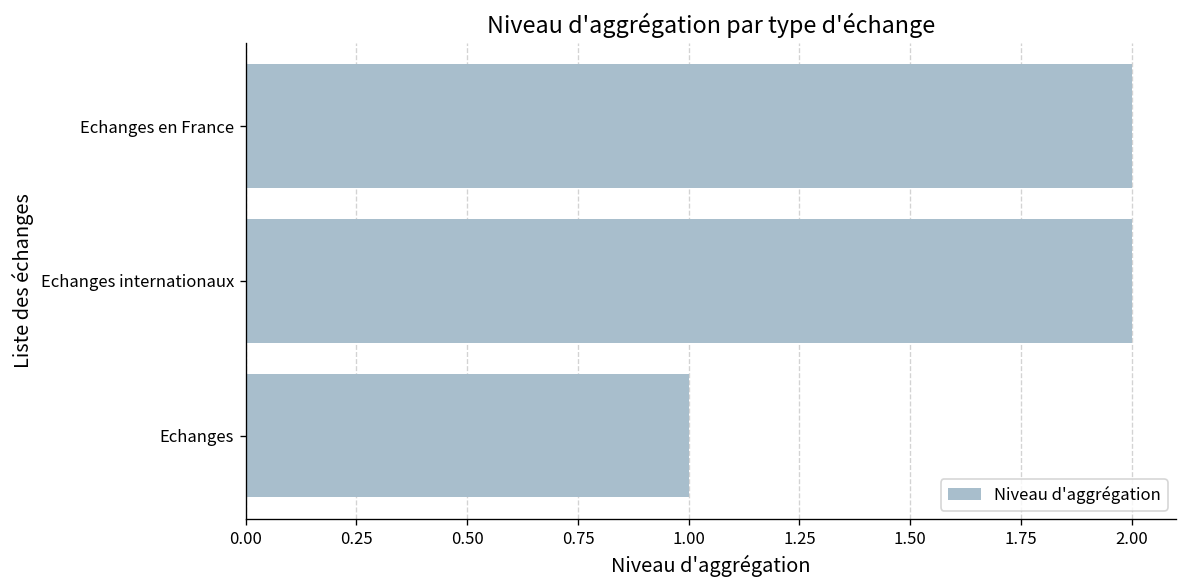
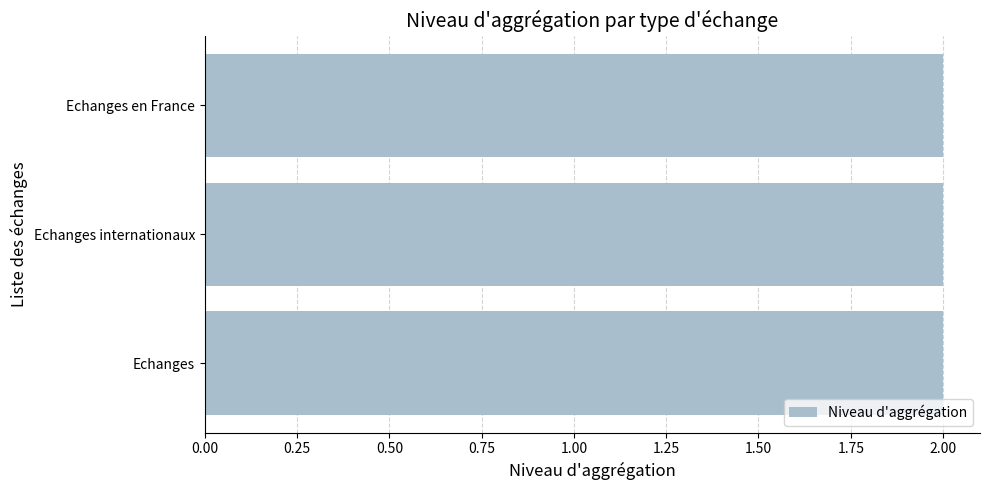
  {
    "Echanges en France": 2,
    "Echanges internationaux": 2,
-   "Echanges": 1
+   "Echanges": 2
  }
